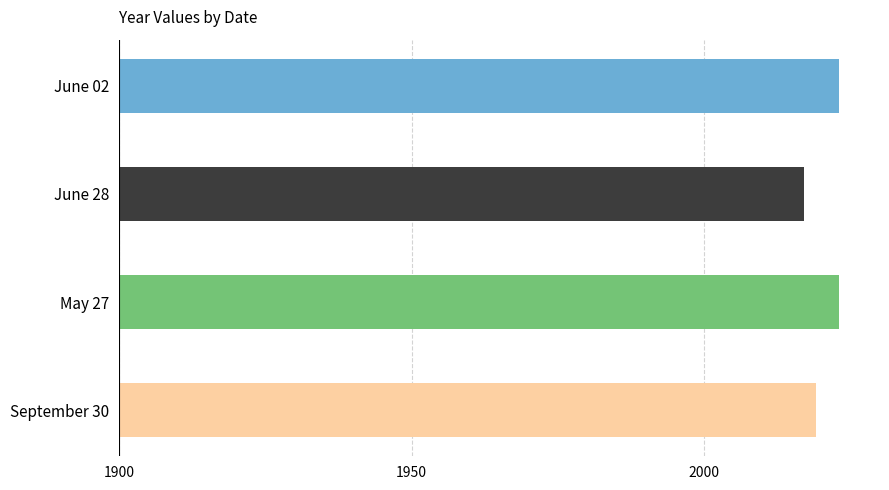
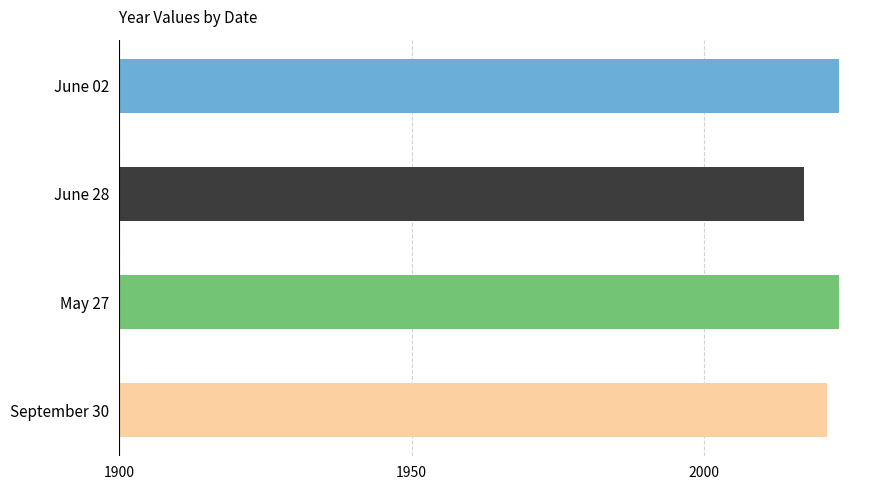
  {
    "June 02": 2023,
    "June 28": 2017,
    "May 27": 2023,
-   "September 30": 2019
+   "September 30": 2021
  }
